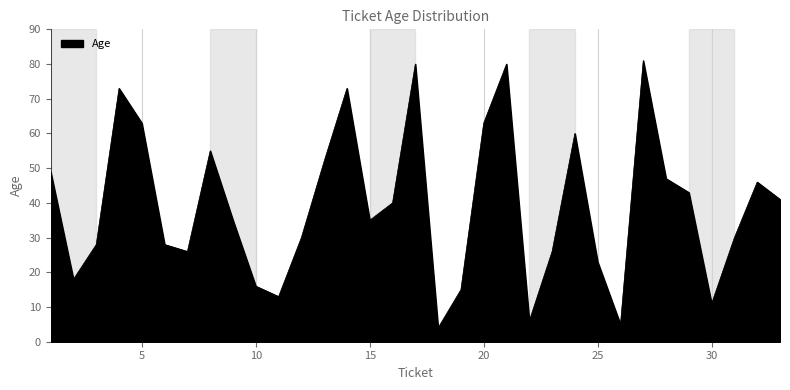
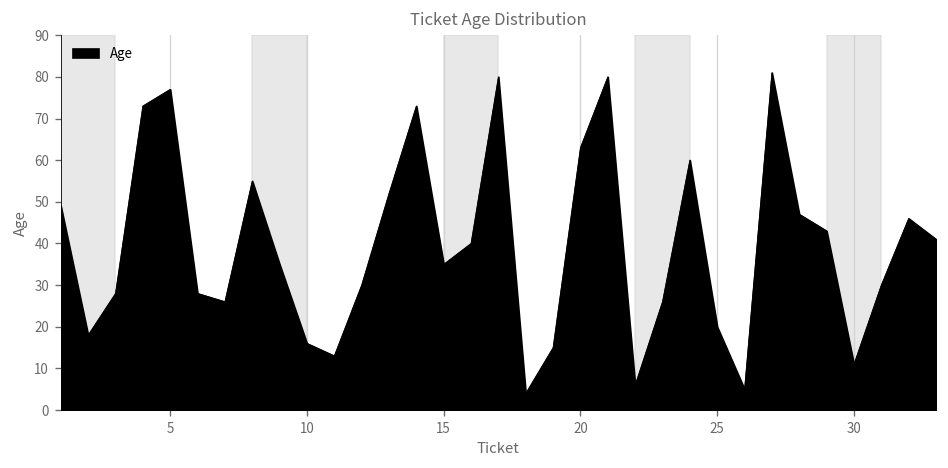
  {
-   "5": 63,
+   "5": 77,
    "10": 16,
    "15": 35,
    "20": 63,
-   "25": 23,
+   "25": 20,
    "30": 11
  }
